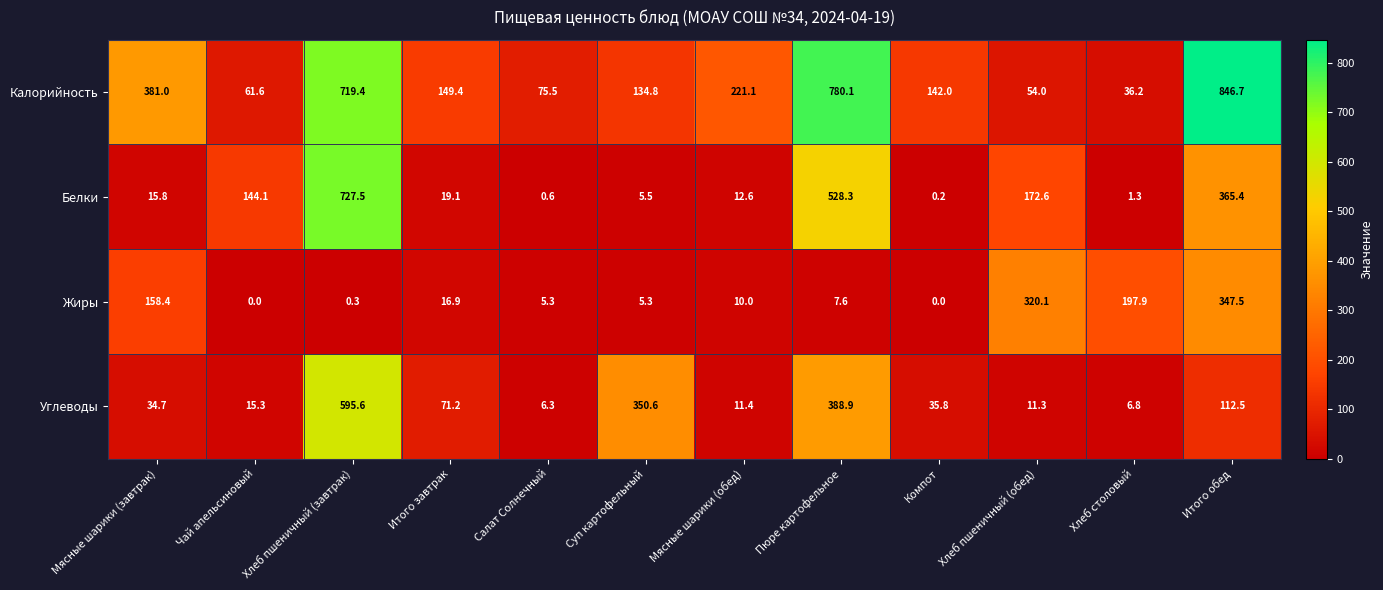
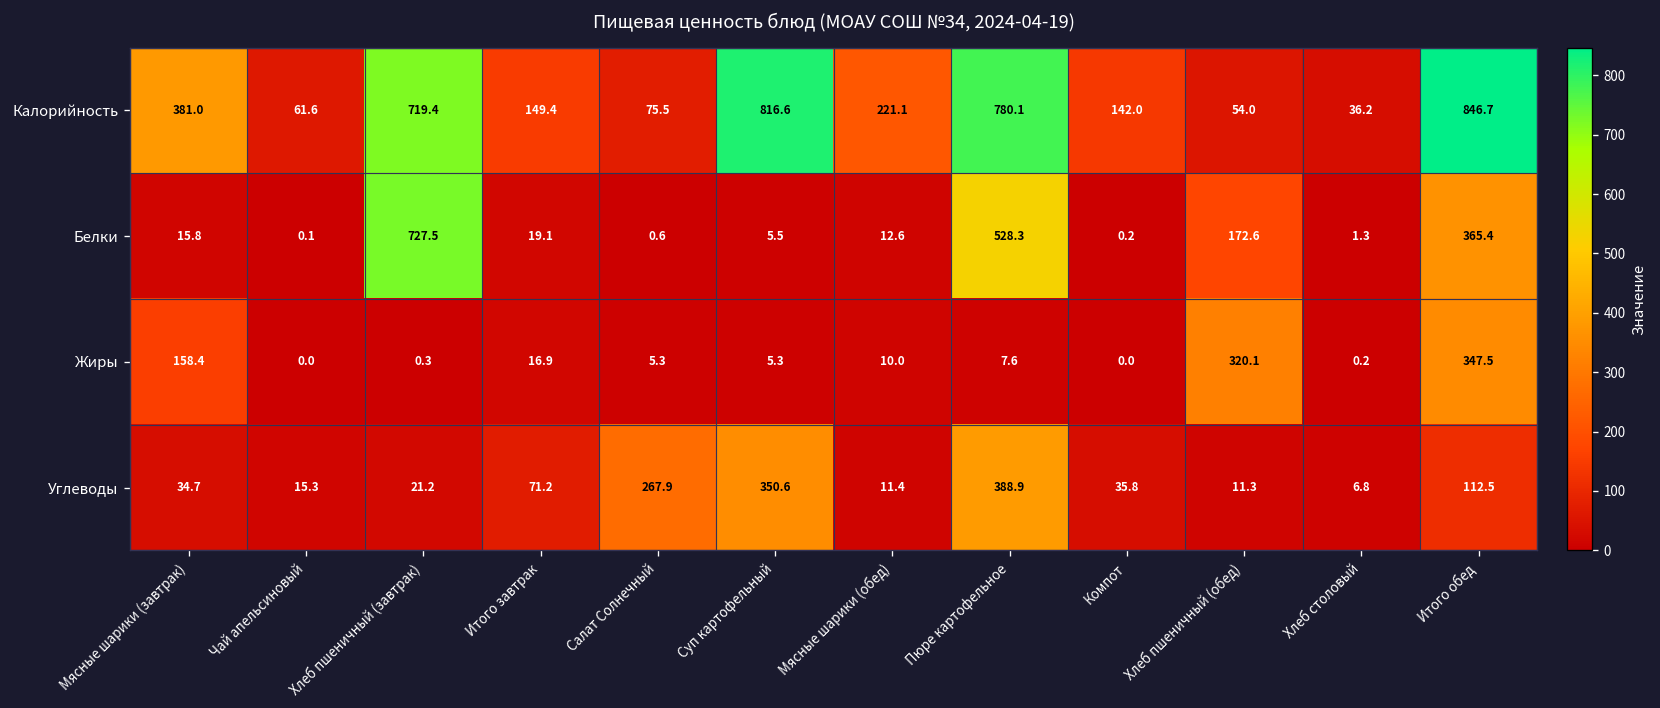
  {
    "Калорийность": {
      "Мясные шарики (завтрак)": 381.0,
      "Чай апельсиновый": 61.6,
      "Хлеб пшеничный (завтрак)": 719.4,
      "Итого завтрак": 149.4,
      "Салат Солнечный": 75.5,
-     "Суп картофельный": 134.8,
+     "Суп картофельный": 816.6,
      "Мясные шарики (обед)": 221.1,
      "Пюре картофельное": 780.1,
      "Компот": 142.0,
      "Хлеб пшеничный (обед)": 54.0,
      "Хлеб столовый": 36.2,
      "Итого обед": 846.7
    },
    "Белки": {
      "Мясные шарики (завтрак)": 15.8,
-     "Чай апельсиновый": 144.1,
+     "Чай апельсиновый": 0.1,
      "Хлеб пшеничный (завтрак)": 727.5,
      "Итого завтрак": 19.1,
      "Салат Солнечный": 0.6,
      "Суп картофельный": 5.5,
      "Мясные шарики (обед)": 12.6,
      "Пюре картофельное": 528.3,
      "Компот": 0.2,
      "Хлеб пшеничный (обед)": 172.6,
      "Хлеб столовый": 1.3,
      "Итого обед": 365.4
    },
    "Жиры": {
      "Мясные шарики (завтрак)": 158.4,
      "Чай апельсиновый": 0.0,
      "Хлеб пшеничный (завтрак)": 0.3,
      "Итого завтрак": 16.9,
      "Салат Солнечный": 5.3,
      "Суп картофельный": 5.3,
      "Мясные шарики (обед)": 10.0,
      "Пюре картофельное": 7.6,
      "Компот": 0.0,
      "Хлеб пшеничный (обед)": 320.1,
-     "Хлеб столовый": 197.9,
+     "Хлеб столовый": 0.2,
      "Итого обед": 347.5
    },
    "Углеводы": {
      "Мясные шарики (завтрак)": 34.7,
      "Чай апельсиновый": 15.3,
-     "Хлеб пшеничный (завтрак)": 595.6,
+     "Хлеб пшеничный (завтрак)": 21.2,
      "Итого завтрак": 71.2,
-     "Салат Солнечный": 6.3,
+     "Салат Солнечный": 267.9,
      "Суп картофельный": 350.6,
      "Мясные шарики (обед)": 11.4,
      "Пюре картофельное": 388.9,
      "Компот": 35.8,
      "Хлеб пшеничный (обед)": 11.3,
      "Хлеб столовый": 6.8,
      "Итого обед": 112.5
    }
  }
